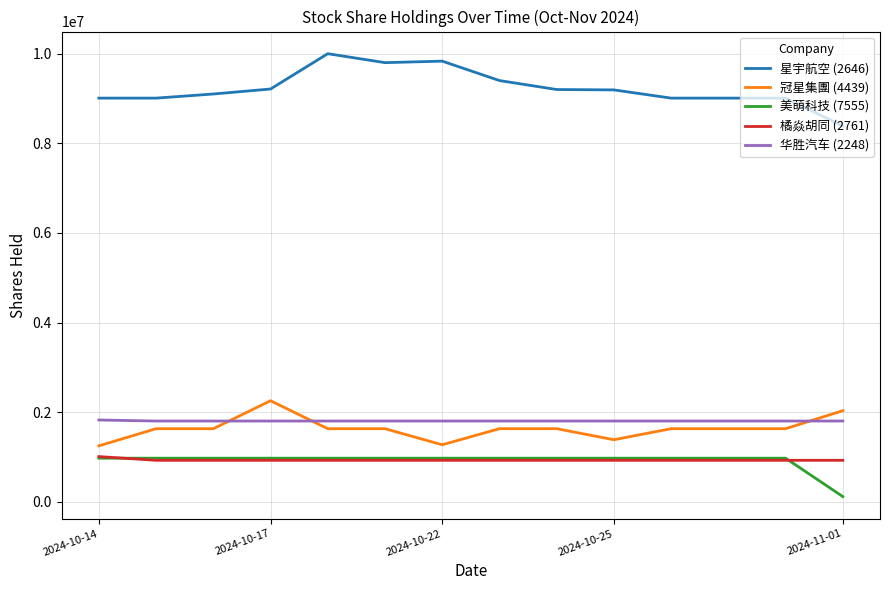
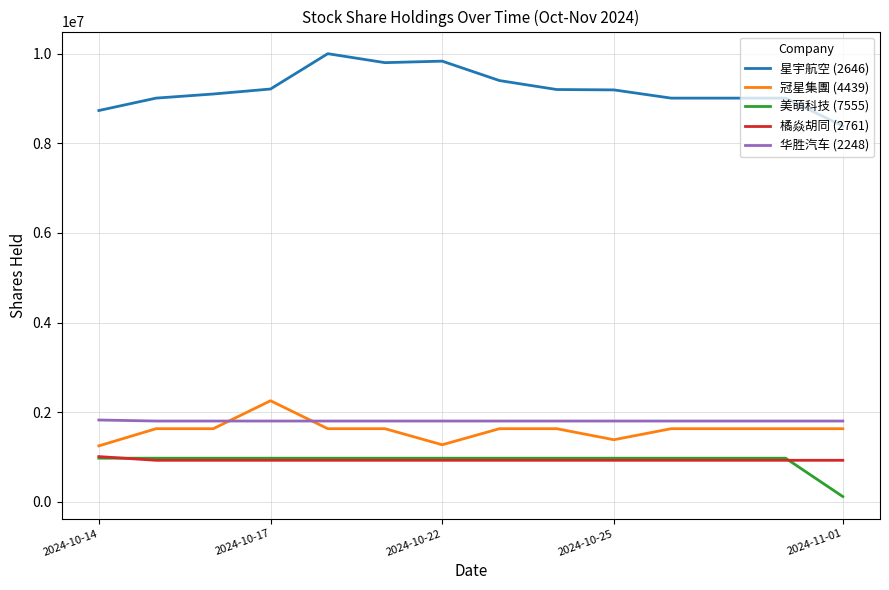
  {
    "星宇航空 (2646)": {
-     "2024-10-14": 9000000,
+     "2024-10-14": 8700000,
      "2024-10-17": 9200000,
      "2024-10-22": 9800000,
      "2024-10-25": 9200000
    },
    "冠星集團 (4439)": {
      "2024-10-14": 1200000,
      "2024-10-17": 2300000,
      "2024-10-22": 1300000,
      "2024-10-25": 1400000,
-     "2024-11-01": 2000000
+     "2024-11-01": 1600000
    },
    "美萌科技 (7555)": {
      "2024-11-01": 100000
    },
    "橘焱胡同 (2761)": {
      "2024-11-01": 900000
    },
    "华胜汽车 (2248)": {
      "2024-10-14": 1800000,
      "2024-10-17": 1800000,
      "2024-10-22": 1800000,
      "2024-10-25": 1800000,
      "2024-11-01": 1800000
    }
  }
